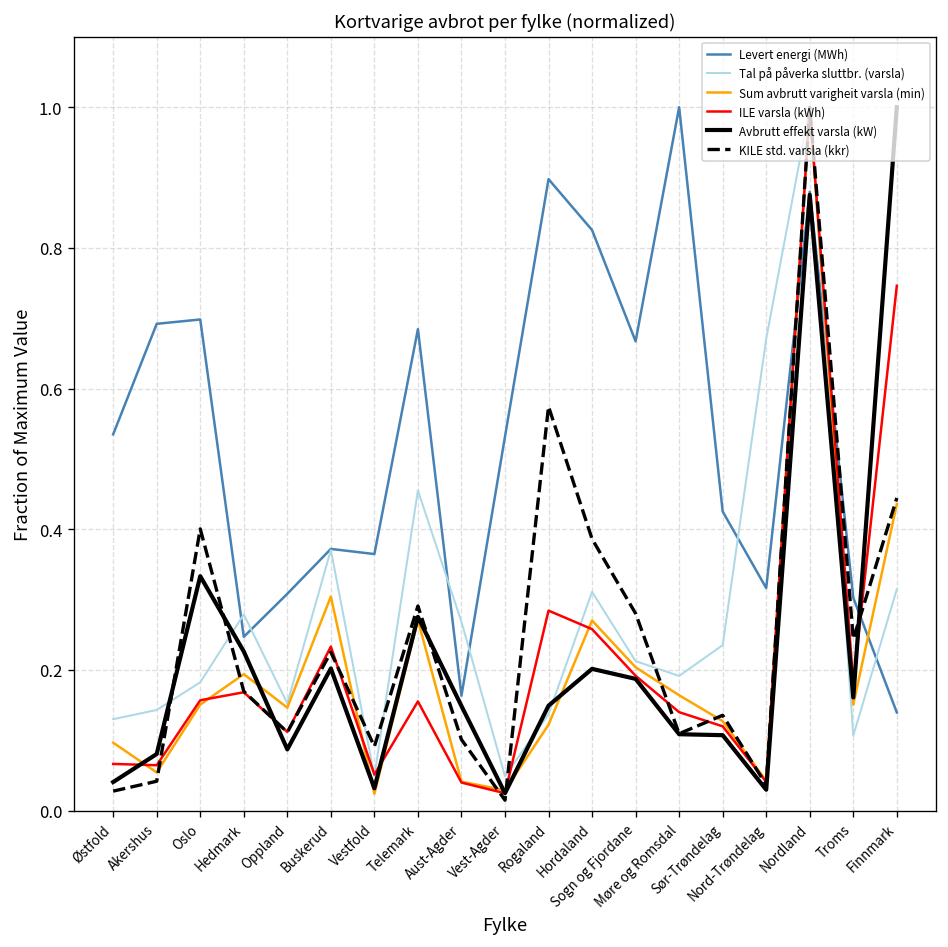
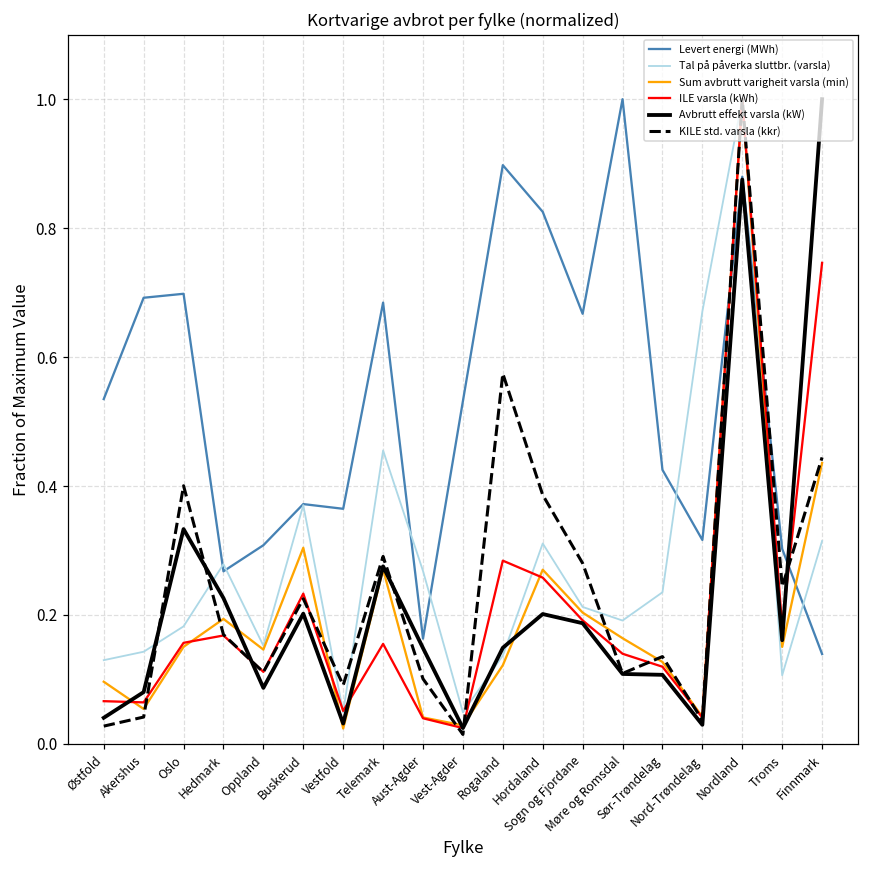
  {
    "Levert energi (MWh)": {
      "Østfold": 0.53,
      "Akershus": 0.69,
      "Oslo": 0.70,
-     "Hedmark": 0.25,
+     "Hedmark": 0.27,
      "Oppland": 0.31,
      "Vestfold": 0.36,
      "Telemark": 0.68,
      "Aust-Agder": 0.16,
      "Vest-Agder": 0.53,
      "Rogaland": 0.90,
      "Hordaland": 0.83,
      "Sogn og Fjordane": 0.67,
      "Møre og Romsdal": 1.00,
      "Sør-Trøndelag": 0.43,
      "Nord-Trøndelag": 0.32,
      "Nordland": 0.88,
      "Troms": 0.30,
      "Finnmark": 0.14
    },
    "Tal på påverka sluttbr. (varsla)": {
      "Østfold": 0.13,
      "Akershus": 0.14,
      "Oslo": 0.18,
      "Hedmark": 0.28,
      "Oppland": 0.15,
      "Telemark": 0.46,
      "Aust-Agder": 0.27,
      "Vest-Agder": 0.05,
      "Rogaland": 0.14,
      "Hordaland": 0.31,
      "Sogn og Fjordane": 0.21,
      "Møre og Romsdal": 0.19,
      "Sør-Trøndelag": 0.24,
      "Nord-Trøndelag": 0.67,
      "Troms": 0.11,
      "Finnmark": 0.31
    },
    "Sum avbrutt varigheit varsla (min)": {
      "Østfold": 0.10,
      "Akershus": 0.05,
      "Oslo": 0.15,
      "Hedmark": 0.19,
      "Oppland": 0.15,
      "Buskerud": 0.30,
      "Vestfold": 0.02,
      "Telemark": 0.27,
      "Rogaland": 0.12,
      "Hordaland": 0.27,
      "Sogn og Fjordane": 0.20,
      "Møre og Romsdal": 0.16,
      "Sør-Trøndelag": 0.13,
      "Troms": 0.15,
      "Finnmark": 0.44
    },
    "ILE varsla (kWh)": {
      "Østfold": 0.07,
      "Akershus": 0.06,
      "Oslo": 0.16,
      "Buskerud": 0.23,
      "Telemark": 0.16,
      "Rogaland": 0.28,
      "Hordaland": 0.26,
      "Sogn og Fjordane": 0.19,
      "Møre og Romsdal": 0.14,
      "Sør-Trøndelag": 0.12,
      "Troms": 0.18,
      "Finnmark": 0.75
    }
  }
